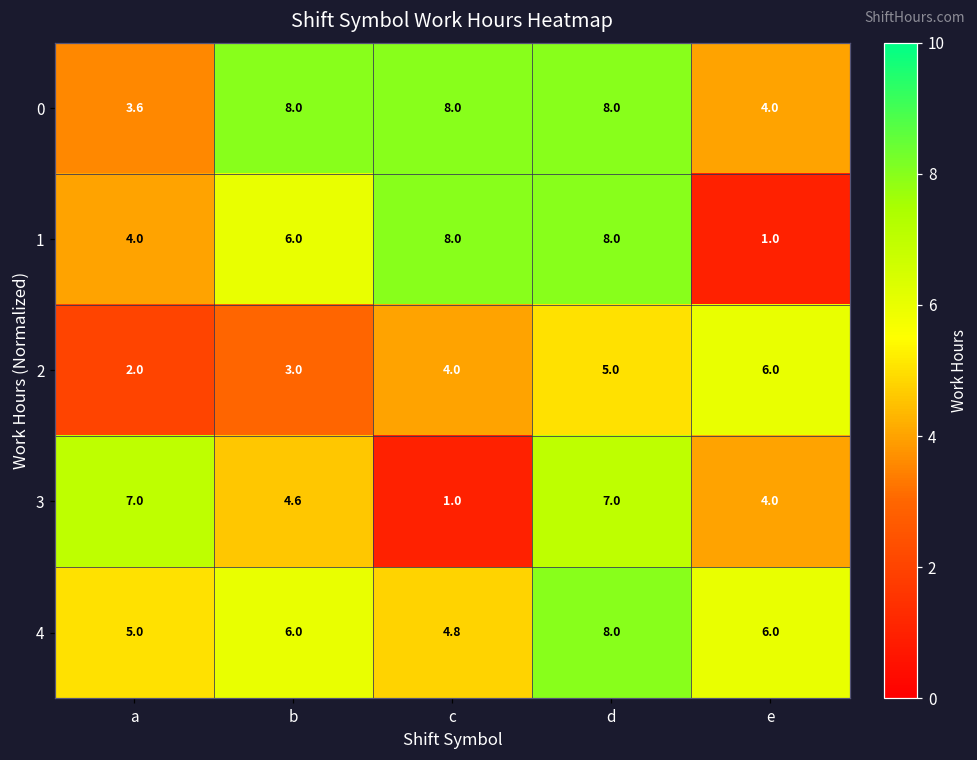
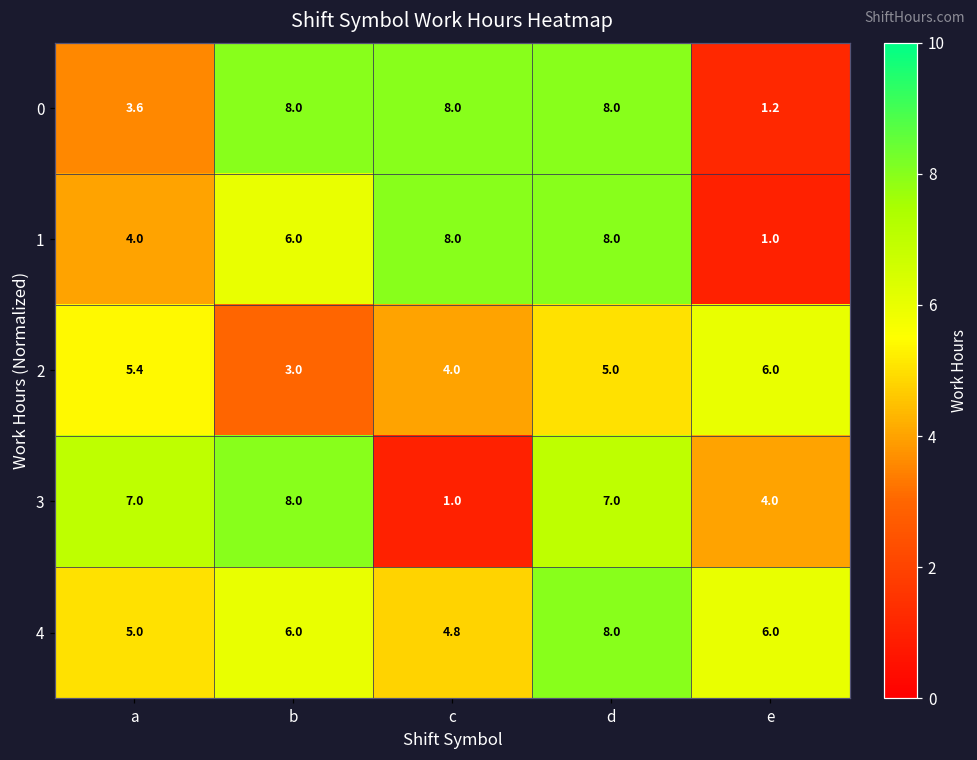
  {
    "0": {
      "a": 3.6,
      "b": 8.0,
      "c": 8.0,
      "d": 8.0,
-     "e": 4.0
+     "e": 1.2
    },
    "1": {
      "a": 4.0,
      "b": 6.0,
      "c": 8.0,
      "d": 8.0,
      "e": 1.0
    },
    "2": {
-     "a": 2.0,
+     "a": 5.4,
      "b": 3.0,
      "c": 4.0,
      "d": 5.0,
      "e": 6.0
    },
    "3": {
      "a": 7.0,
-     "b": 4.6,
+     "b": 8.0,
      "c": 1.0,
      "d": 7.0,
      "e": 4.0
    },
    "4": {
      "a": 5.0,
      "b": 6.0,
      "c": 4.8,
      "d": 8.0,
      "e": 6.0
    }
  }
